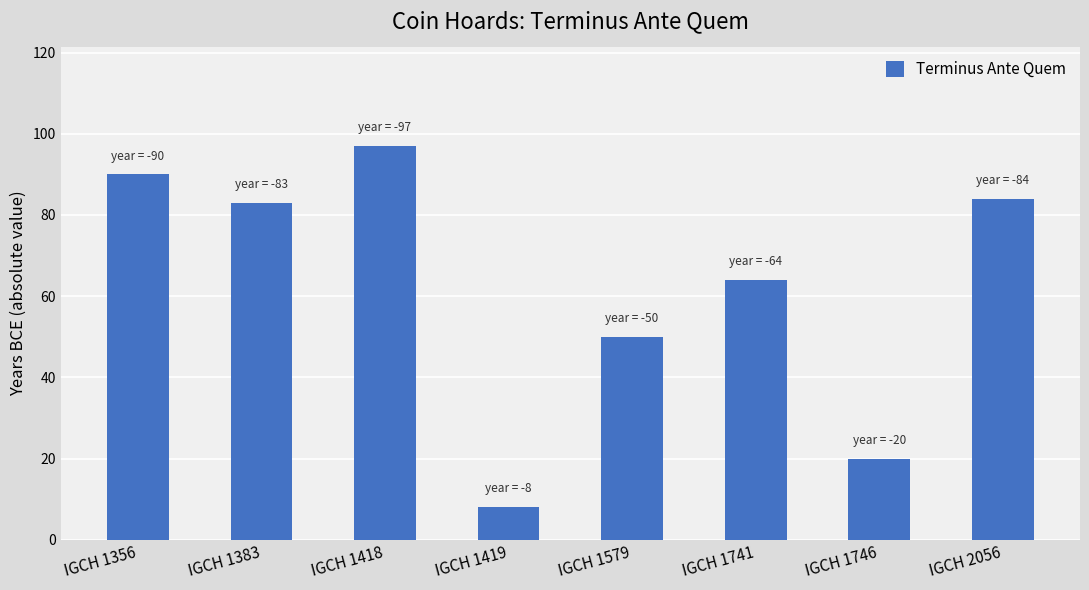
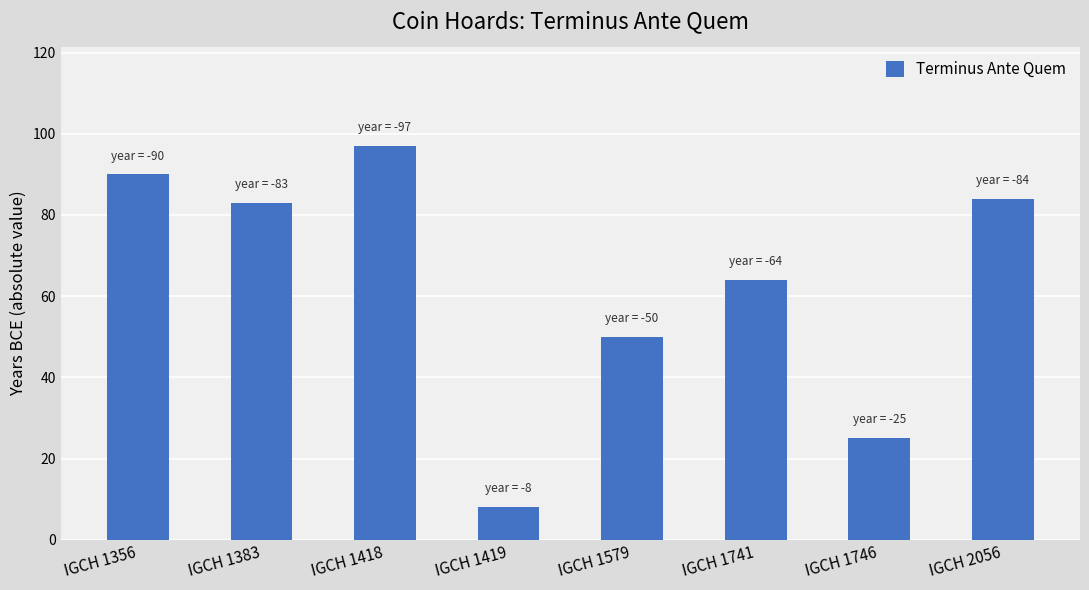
  {
-   "IGCH 1746": -20
+   "IGCH 1746": -25
  }
